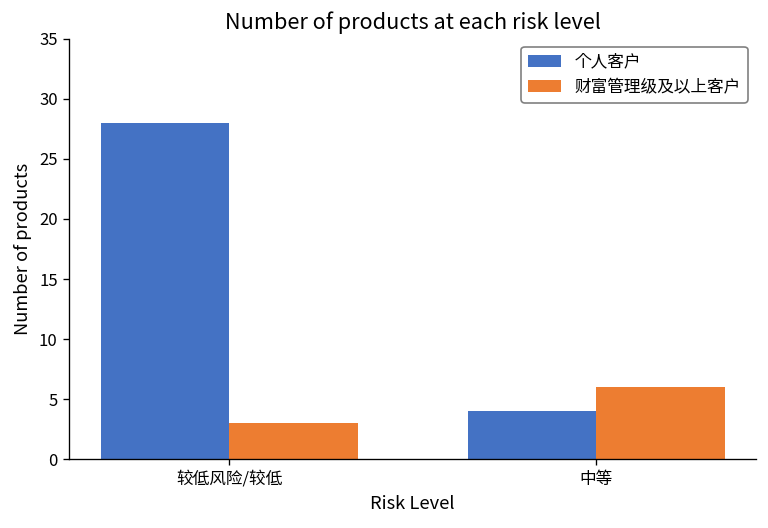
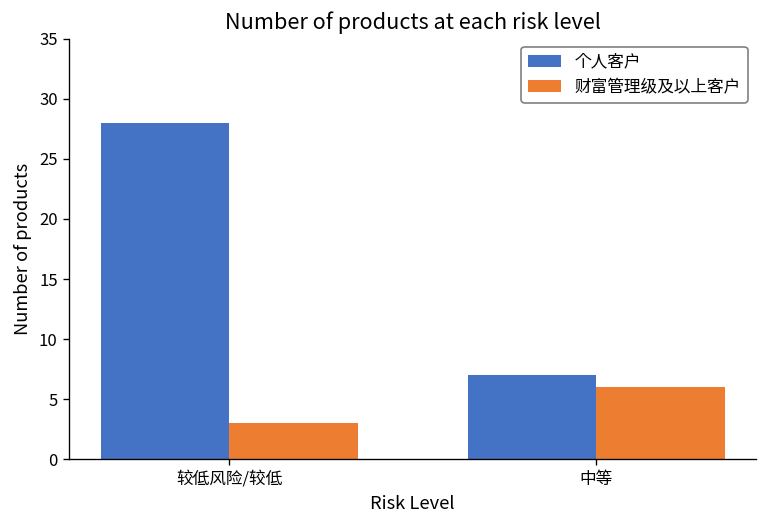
  {
    "个人客户": {
      "较低风险/较低": 28,
-     "中等": 4
+     "中等": 7
    },
    "财富管理级及以上客户": {
      "较低风险/较低": 3,
      "中等": 6
    }
  }
